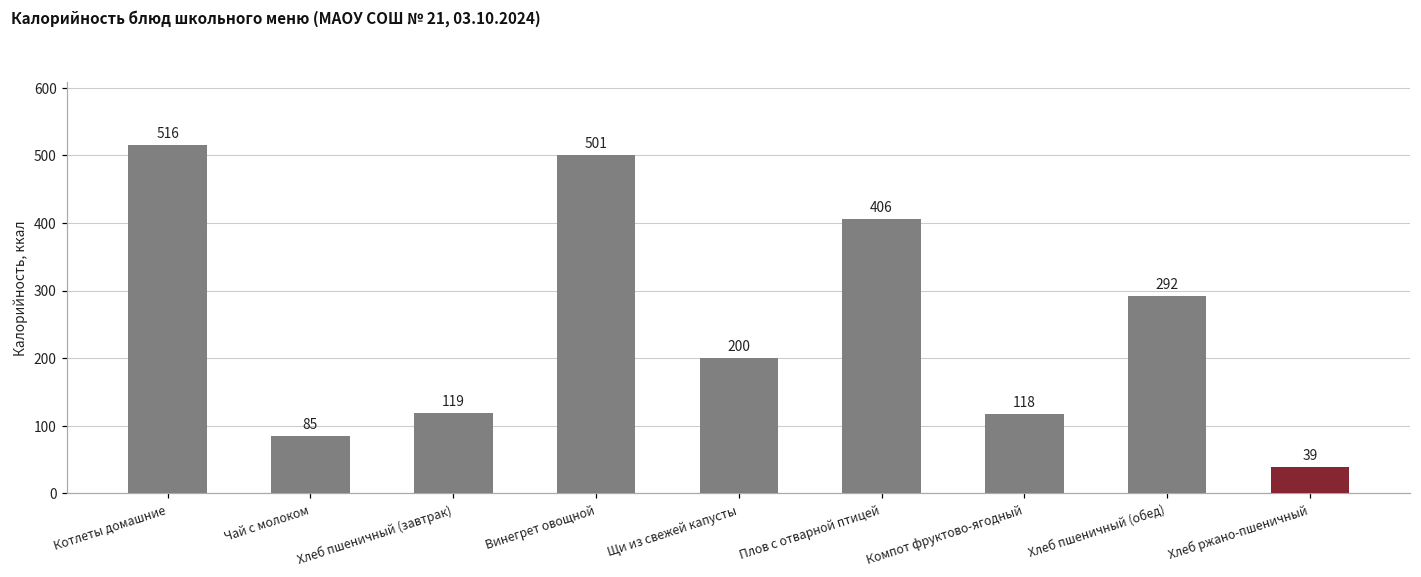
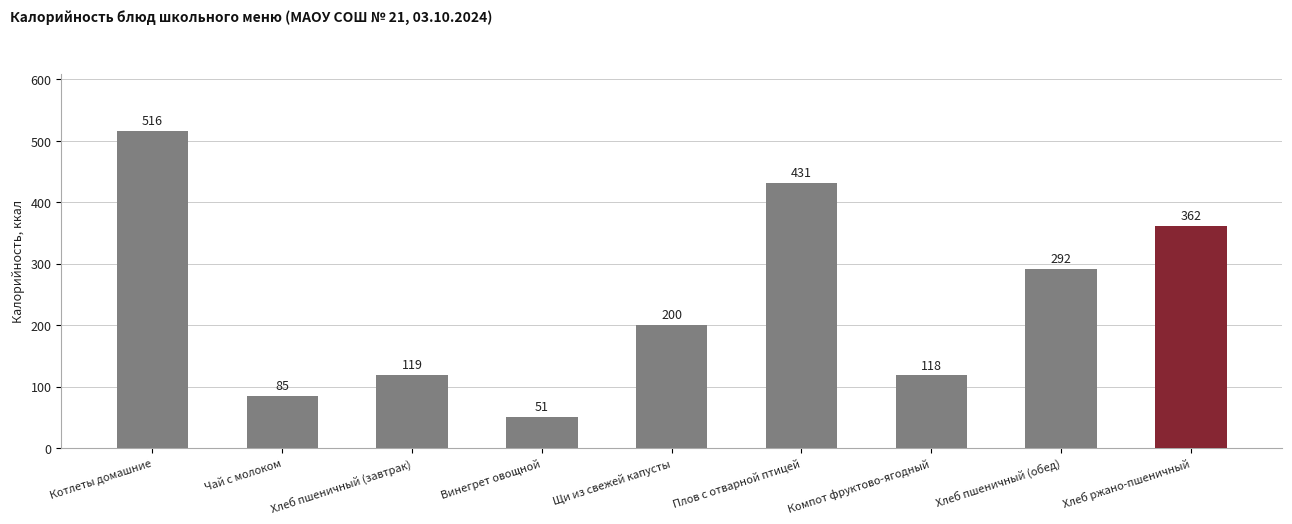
  {
    "Котлеты домашние": 516,
    "Чай с молоком": 85,
    "Хлеб пшеничный (завтрак)": 119,
-   "Винегрет овощной": 501,
+   "Винегрет овощной": 51,
    "Щи из свежей капусты": 200,
-   "Плов с отварной птицей": 406,
+   "Плов с отварной птицей": 431,
    "Компот фруктово-ягодный": 118,
    "Хлеб пшеничный (обед)": 292,
-   "Хлеб ржано-пшеничный": 39
+   "Хлеб ржано-пшеничный": 362
  }
